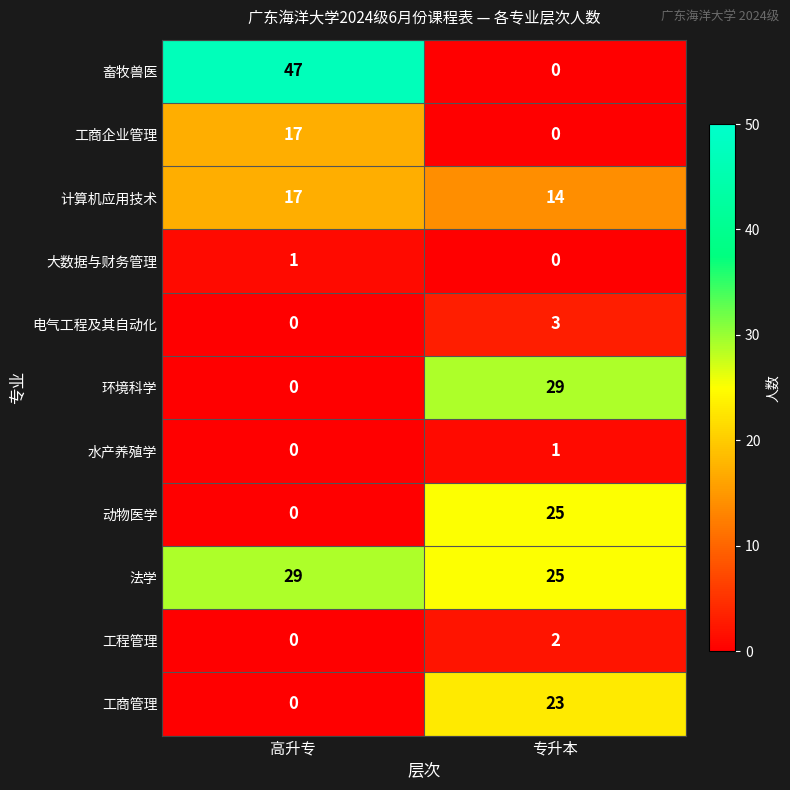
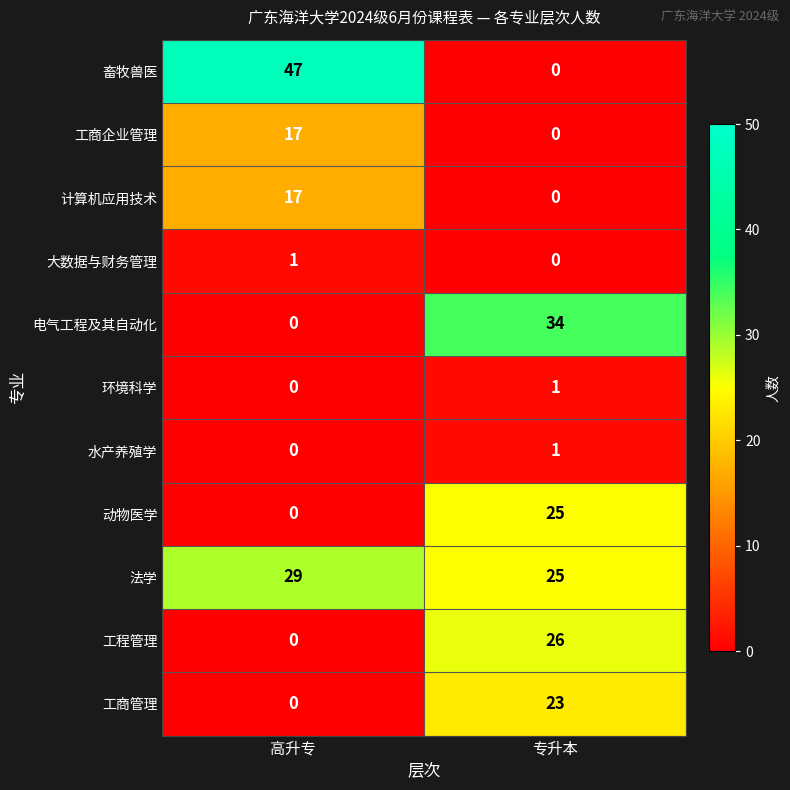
  {
    "畜牧兽医": {
      "高升专": 47,
      "专升本": 0
    },
    "工商企业管理": {
      "高升专": 17,
      "专升本": 0
    },
    "计算机应用技术": {
      "高升专": 17,
-     "专升本": 14
+     "专升本": 0
    },
    "大数据与财务管理": {
      "高升专": 1,
      "专升本": 0
    },
    "电气工程及其自动化": {
      "高升专": 0,
-     "专升本": 3
+     "专升本": 34
    },
    "环境科学": {
      "高升专": 0,
-     "专升本": 29
+     "专升本": 1
    },
    "水产养殖学": {
      "高升专": 0,
      "专升本": 1
    },
    "动物医学": {
      "高升专": 0,
      "专升本": 25
    },
    "法学": {
      "高升专": 29,
      "专升本": 25
    },
    "工程管理": {
      "高升专": 0,
-     "专升本": 2
+     "专升本": 26
    },
    "工商管理": {
      "高升专": 0,
      "专升本": 23
    }
  }
